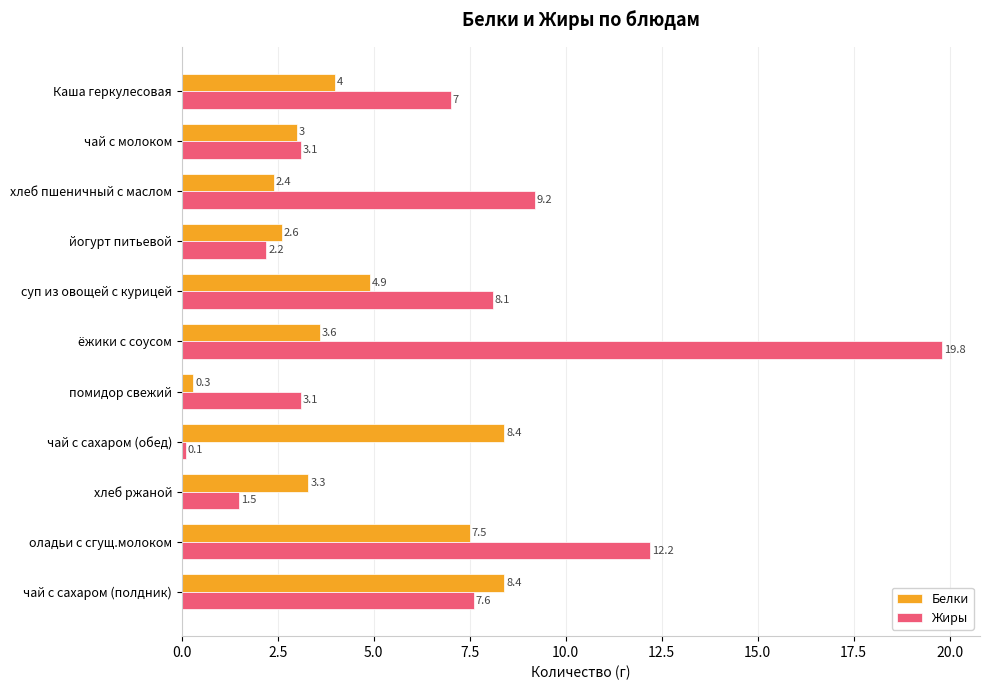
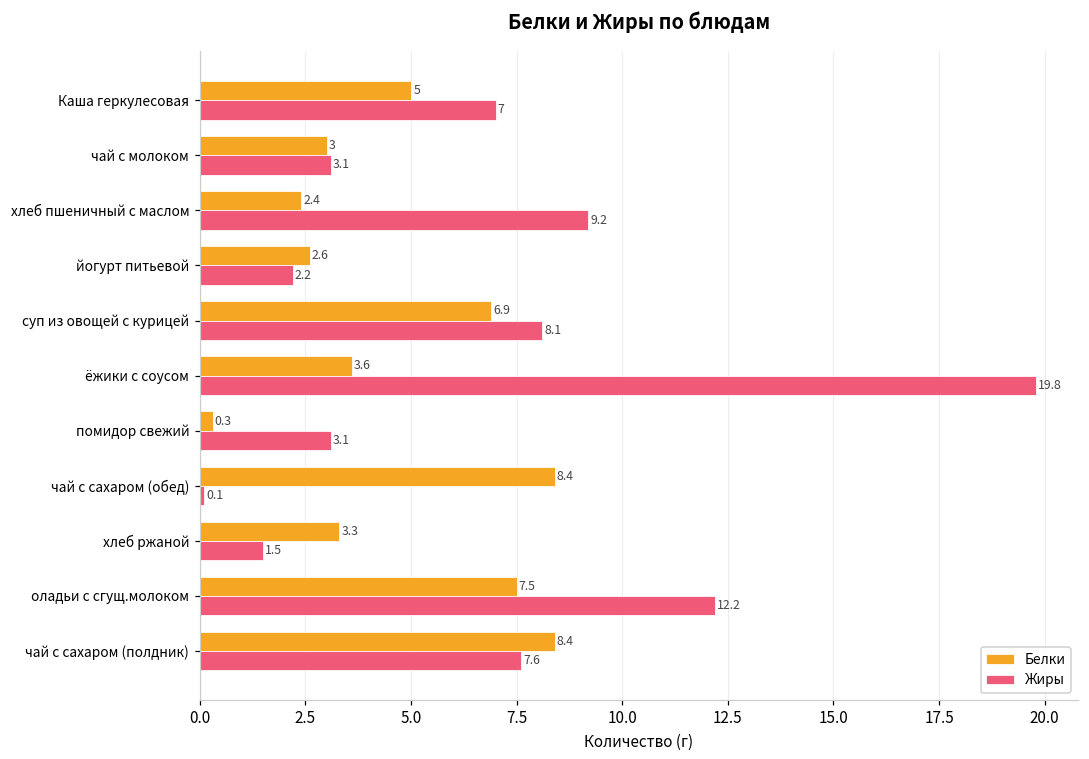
  {
    "Белки": {
-     "Каша геркулесовая": 4,
+     "Каша геркулесовая": 5,
      "чай с молоком": 3,
      "хлеб пшеничный с маслом": 2.4,
      "йогурт питьевой": 2.6,
-     "суп из овощей с курицей": 4.9,
+     "суп из овощей с курицей": 6.9,
      "ёжики с соусом": 3.6,
      "помидор свежий": 0.3,
      "чай с сахаром (обед)": 8.4,
      "хлеб ржаной": 3.3,
      "оладьи с сгущ.молоком": 7.5,
      "чай с сахаром (полдник)": 8.4
    },
    "Жиры": {
      "Каша геркулесовая": 7,
      "чай с молоком": 3.1,
      "хлеб пшеничный с маслом": 9.2,
      "йогурт питьевой": 2.2,
      "суп из овощей с курицей": 8.1,
      "ёжики с соусом": 19.8,
      "помидор свежий": 3.1,
      "чай с сахаром (обед)": 0.1,
      "хлеб ржаной": 1.5,
      "оладьи с сгущ.молоком": 12.2,
      "чай с сахаром (полдник)": 7.6
    }
  }
